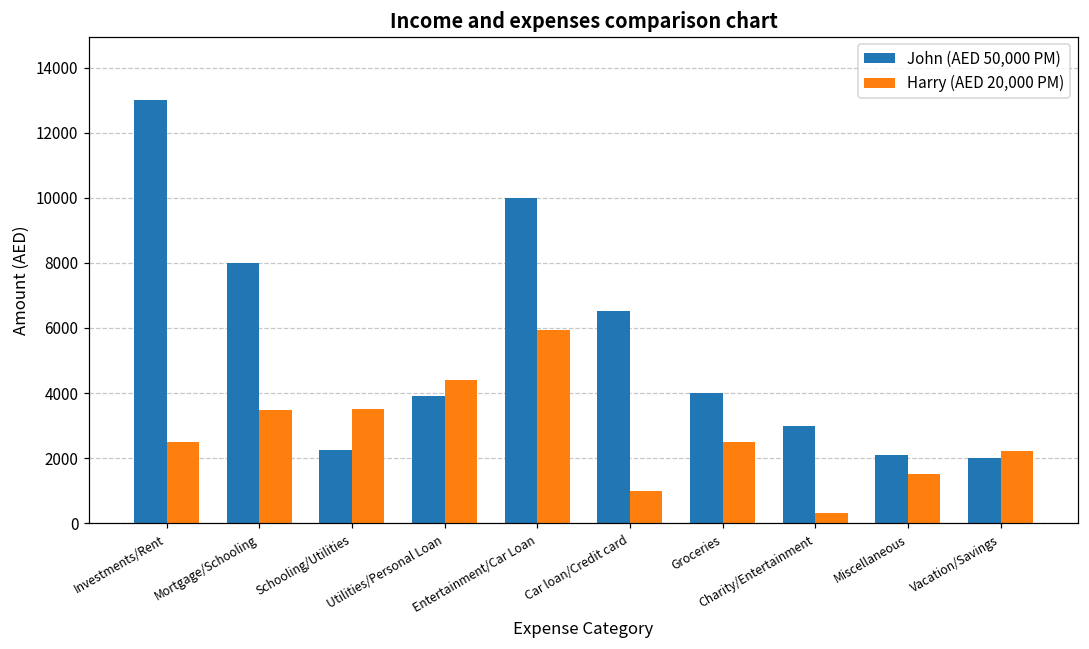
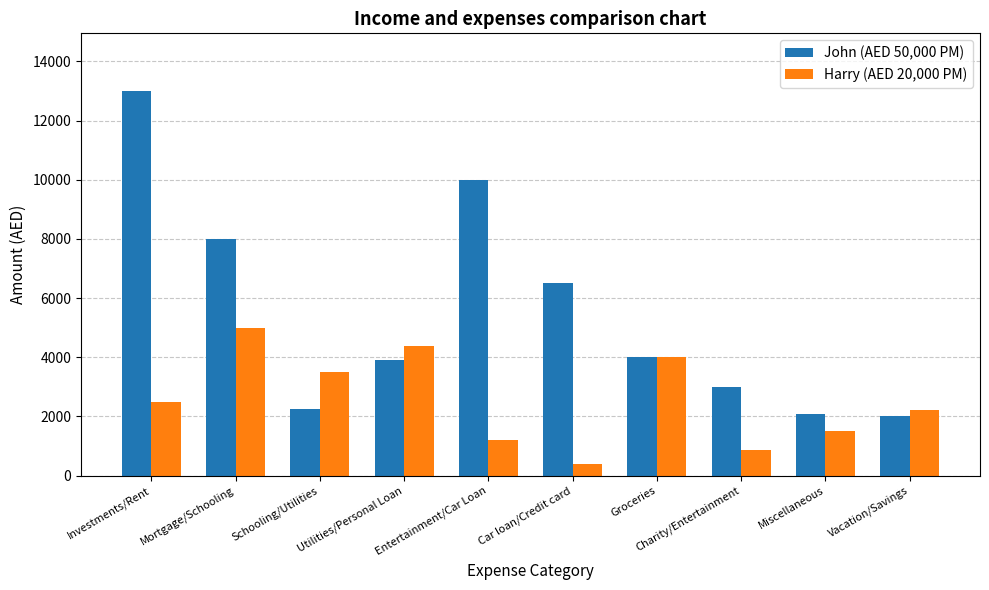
  {
    "John (AED 50,000 PM)": {
      "Investments/Rent": 13000,
      "Mortgage/Schooling": 8000,
      "Schooling/Utilities": 2200,
      "Utilities/Personal Loan": 3900,
      "Entertainment/Car Loan": 10000,
      "Car loan/Credit card": 6500,
      "Groceries": 4000,
      "Charity/Entertainment": 3000,
      "Miscellaneous": 2100,
      "Vacation/Savings": 2000
    },
    "Harry (AED 20,000 PM)": {
      "Investments/Rent": 2500,
-     "Mortgage/Schooling": 3500,
+     "Mortgage/Schooling": 5000,
      "Schooling/Utilities": 3500,
      "Utilities/Personal Loan": 4400,
-     "Entertainment/Car Loan": 5900,
-     "Car loan/Credit card": 1000,
-     "Groceries": 2500,
-     "Charity/Entertainment": 300,
+     "Entertainment/Car Loan": 1200,
+     "Car loan/Credit card": 400,
+     "Groceries": 4000,
+     "Charity/Entertainment": 900,
      "Miscellaneous": 1500,
      "Vacation/Savings": 2200
    }
  }
